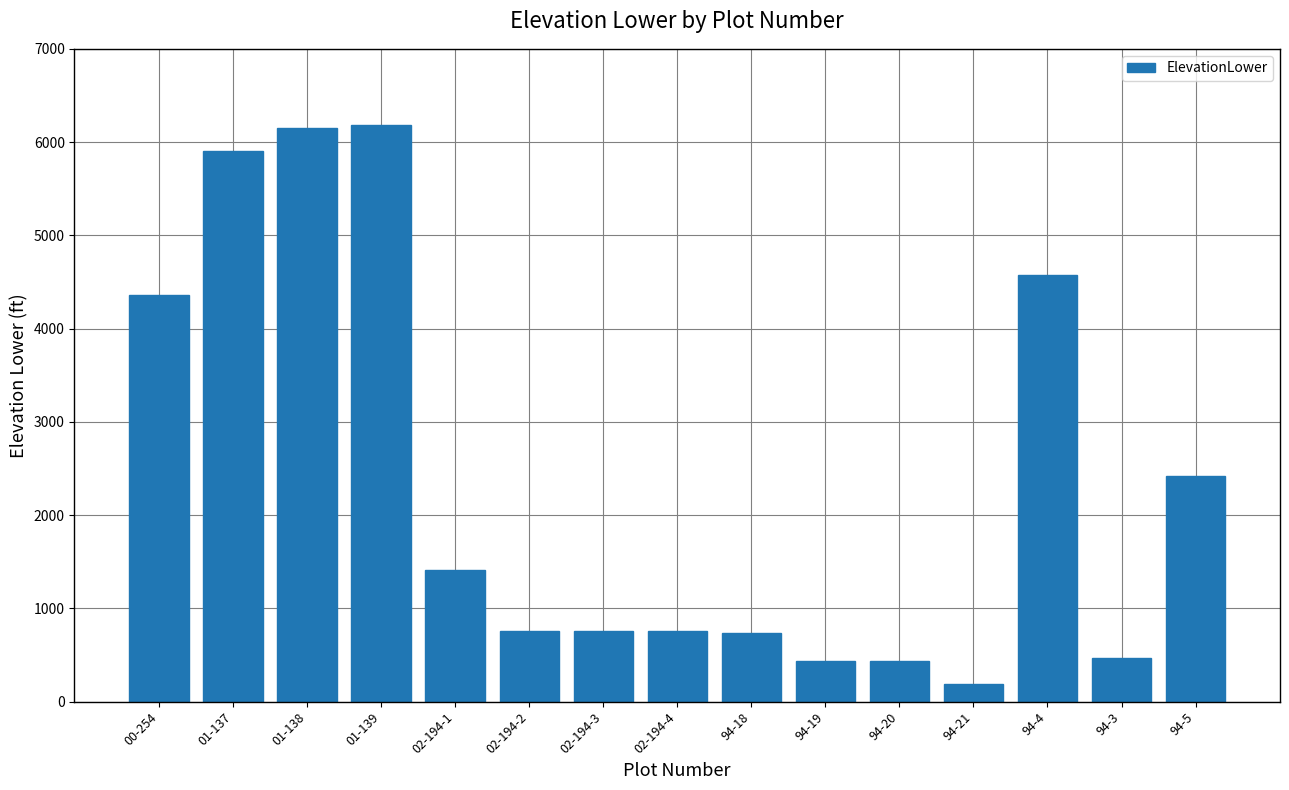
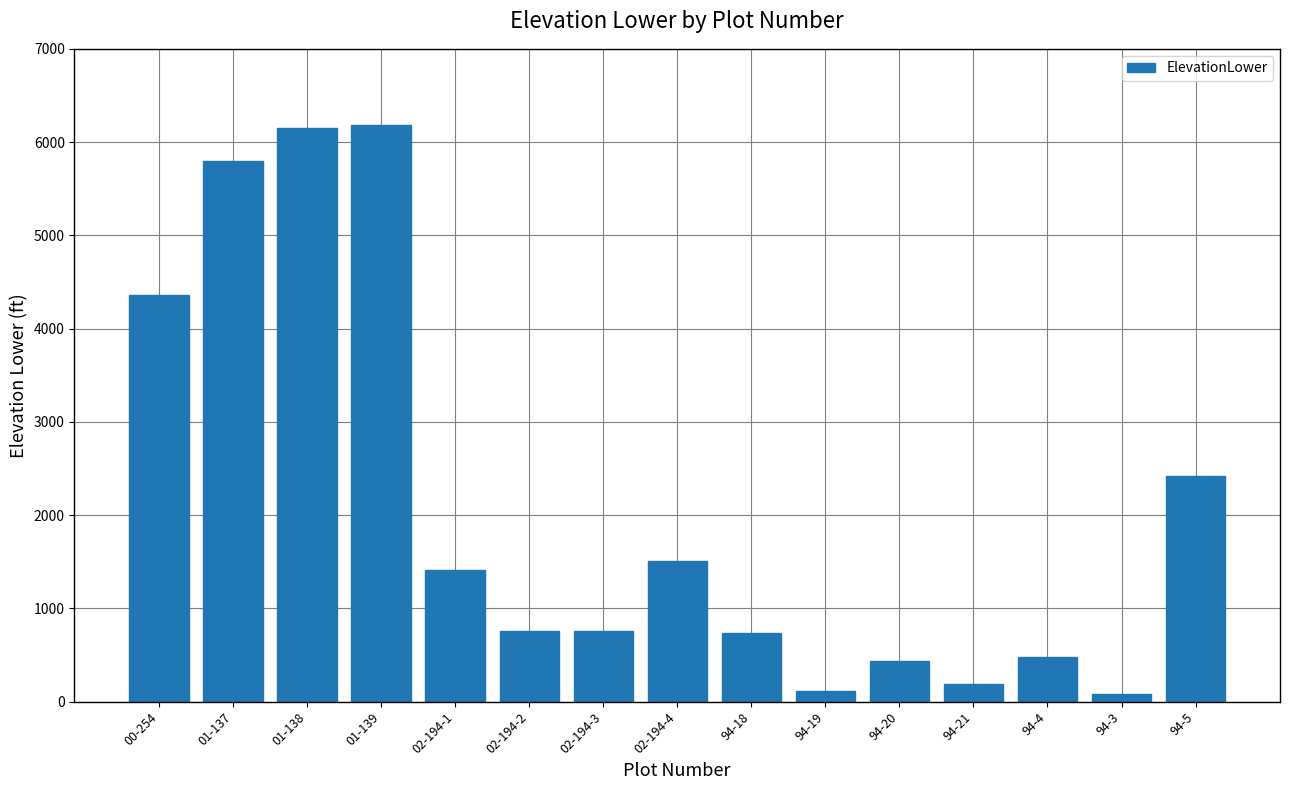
  {
    "00-254": 4400,
-   "01-137": 5900,
+   "01-137": 5800,
    "01-138": 6100,
    "01-139": 6200,
    "02-194-1": 1400,
    "02-194-2": 800,
    "02-194-3": 800,
-   "02-194-4": 800,
+   "02-194-4": 1500,
    "94-18": 700,
-   "94-19": 400,
+   "94-19": 100,
    "94-20": 400,
    "94-21": 200,
-   "94-4": 4600,
-   "94-3": 500,
+   "94-4": 500,
+   "94-3": 100,
    "94-5": 2400
  }
